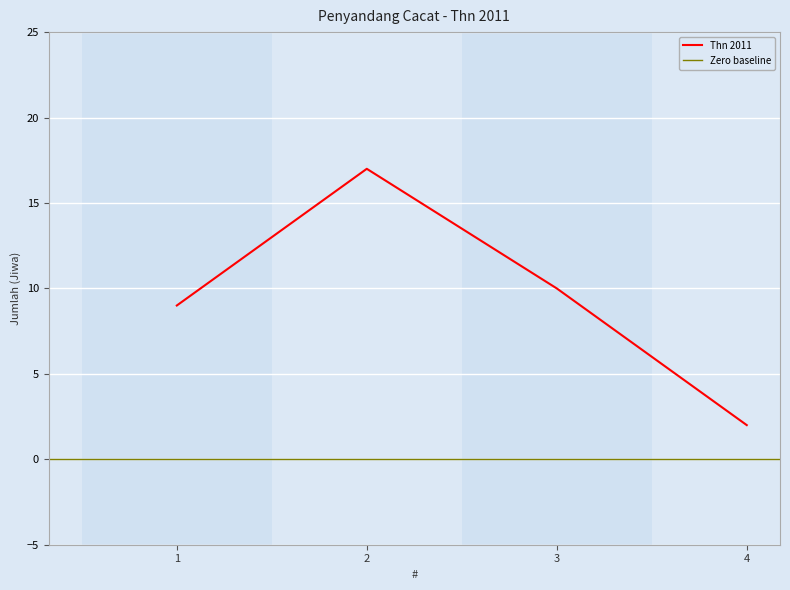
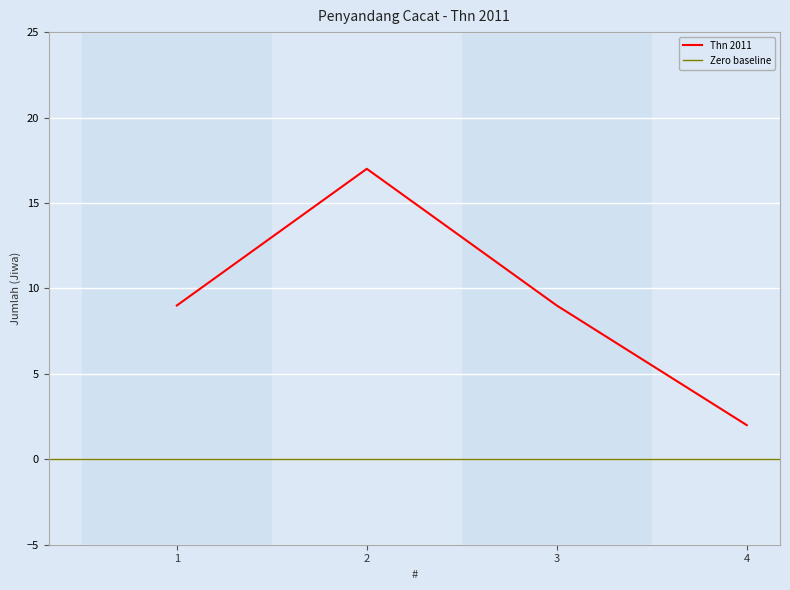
  {
    "1": 9,
    "2": 17,
-   "3": 10,
+   "3": 9,
    "4": 2
  }
